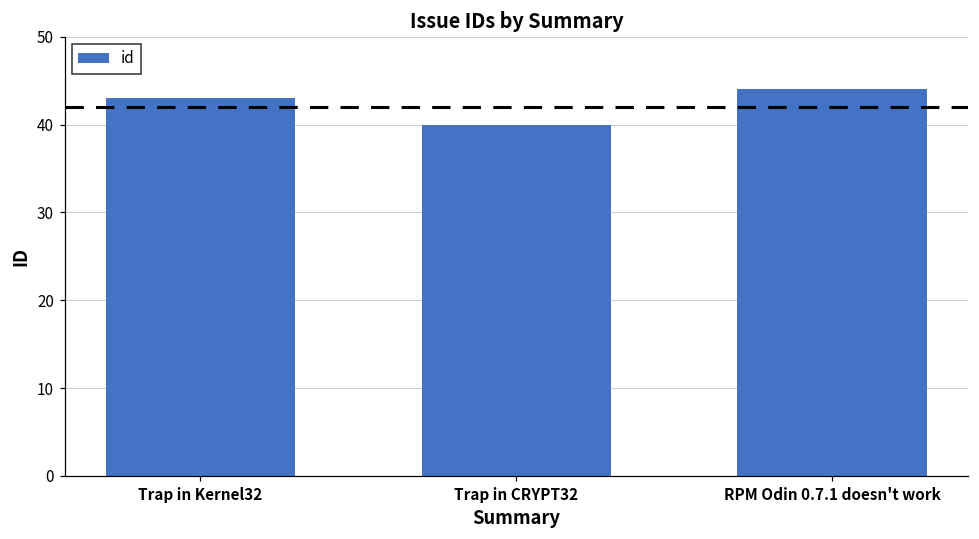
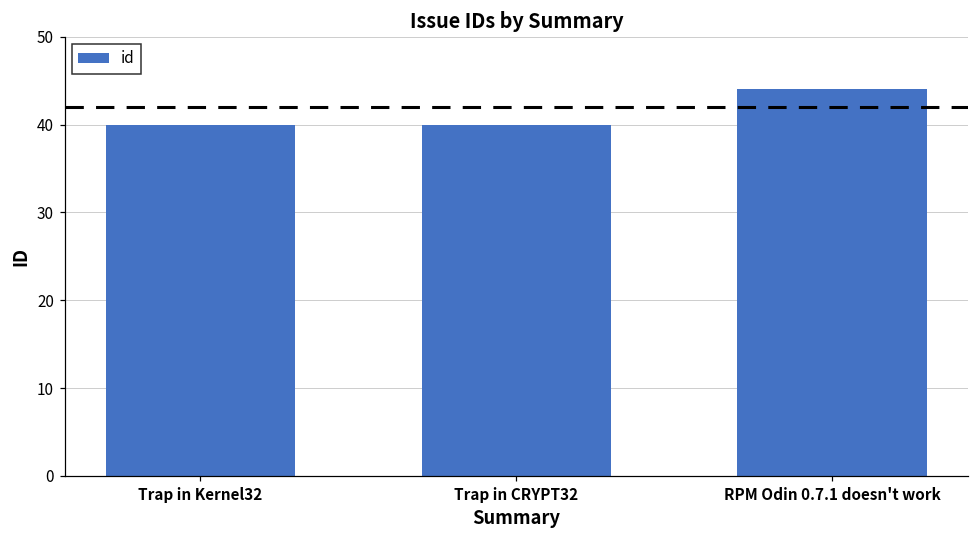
  {
-   "Trap in Kernel32": 43,
+   "Trap in Kernel32": 40,
    "Trap in CRYPT32": 40,
    "RPM Odin 0.7.1 doesn't work": 44
  }
